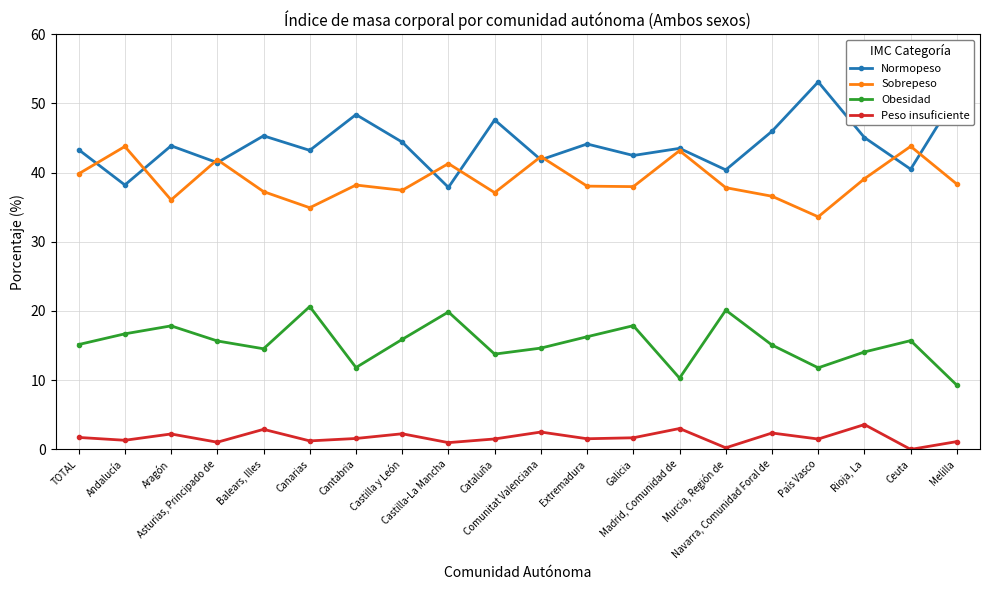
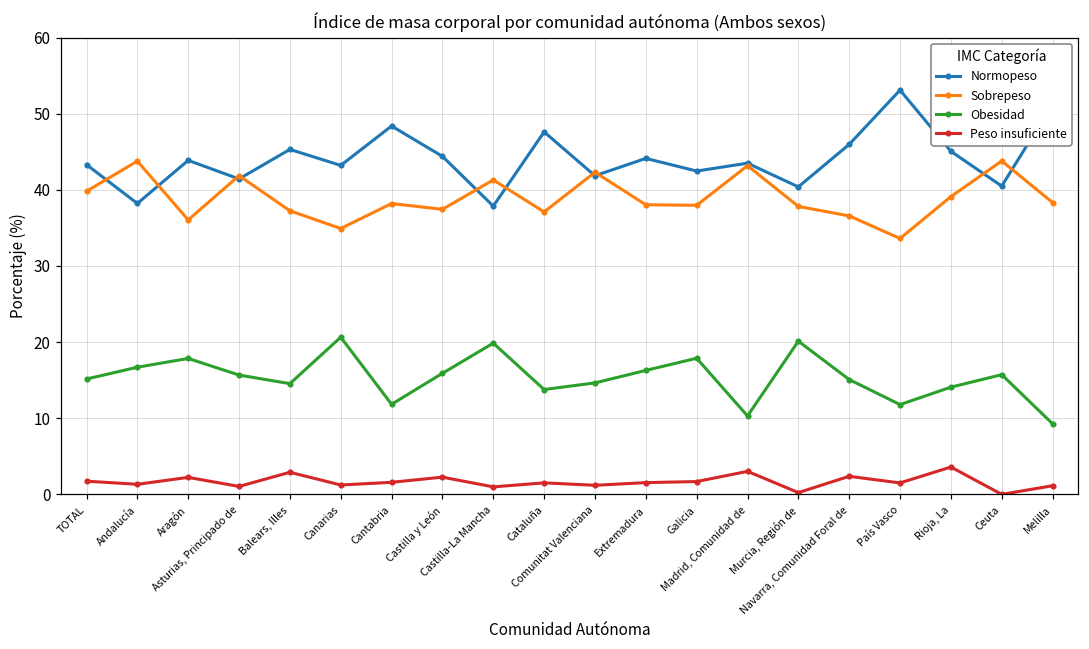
  {
    "Normopeso": {
      "TOTAL": 43,
      "Andalucía": 38,
      "Aragón": 44,
      "Asturias, Principado de": 41,
      "Balears, Illes": 45,
      "Canarias": 43,
      "Cantabria": 48,
      "Castilla y León": 44,
      "Castilla-La Mancha": 38,
      "Cataluña": 48,
      "Comunitat Valenciana": 42,
      "Extremadura": 44,
      "Galicia": 42,
      "Murcia, Región de": 40,
      "Navarra, Comunidad Foral de": 46,
      "País Vasco": 53,
      "Rioja, La": 45,
      "Ceuta": 40
    },
    "Sobrepeso": {
      "TOTAL": 40,
      "Andalucía": 44,
      "Aragón": 36,
      "Asturias, Principado de": 42,
      "Balears, Illes": 37,
      "Canarias": 35,
      "Cantabria": 38,
      "Castilla y León": 37,
      "Castilla-La Mancha": 41,
      "Cataluña": 37,
      "Comunitat Valenciana": 42,
      "Extremadura": 38,
      "Galicia": 38,
      "Murcia, Región de": 38,
      "Navarra, Comunidad Foral de": 37,
      "País Vasco": 34,
      "Rioja, La": 39,
      "Ceuta": 44,
      "Melilla": 38
    },
    "Obesidad": {
      "TOTAL": 15,
      "Andalucía": 17,
      "Aragón": 18,
      "Asturias, Principado de": 16,
      "Balears, Illes": 15,
      "Canarias": 21,
      "Cantabria": 12,
      "Castilla y León": 16,
      "Castilla-La Mancha": 20,
      "Cataluña": 14,
      "Comunitat Valenciana": 15,
      "Extremadura": 16,
      "Galicia": 18,
      "Madrid, Comunidad de": 10,
      "Murcia, Región de": 20,
      "Navarra, Comunidad Foral de": 15,
      "País Vasco": 12,
      "Rioja, La": 14,
      "Ceuta": 16,
      "Melilla": 9
    },
    "Peso insuficiente": {
      "TOTAL": 2,
      "Andalucía": 1,
      "Aragón": 2,
      "Asturias, Principado de": 1,
      "Balears, Illes": 3,
      "Canarias": 1,
      "Cantabria": 2,
      "Castilla y León": 2,
      "Castilla-La Mancha": 1,
      "Cataluña": 2,
-     "Comunitat Valenciana": 3,
+     "Comunitat Valenciana": 1,
      "Extremadura": 2,
      "Galicia": 2,
      "Madrid, Comunidad de": 3,
      "Murcia, Región de": 0,
      "Navarra, Comunidad Foral de": 2,
      "País Vasco": 2,
      "Rioja, La": 4,
      "Ceuta": 0,
      "Melilla": 1
    }
  }
